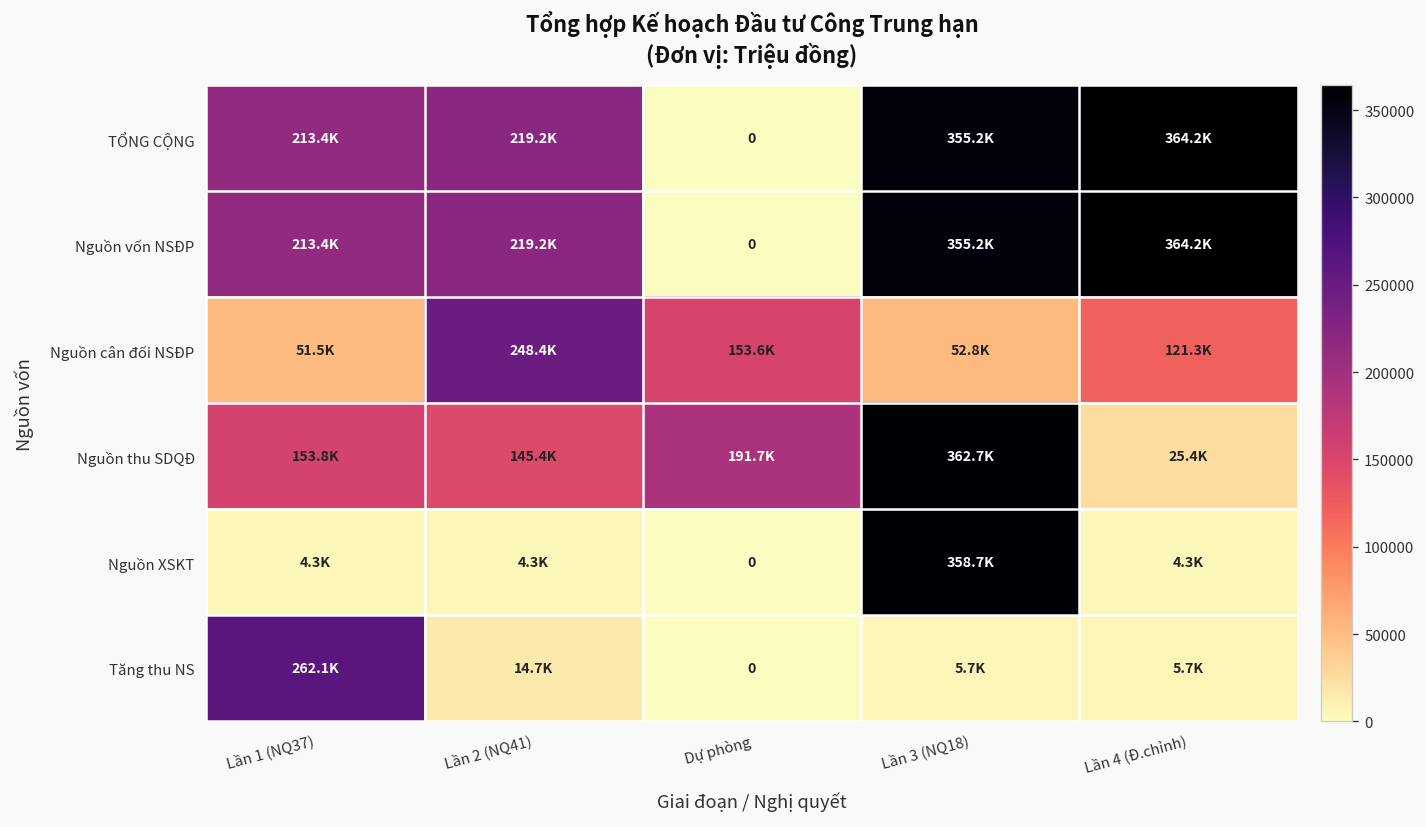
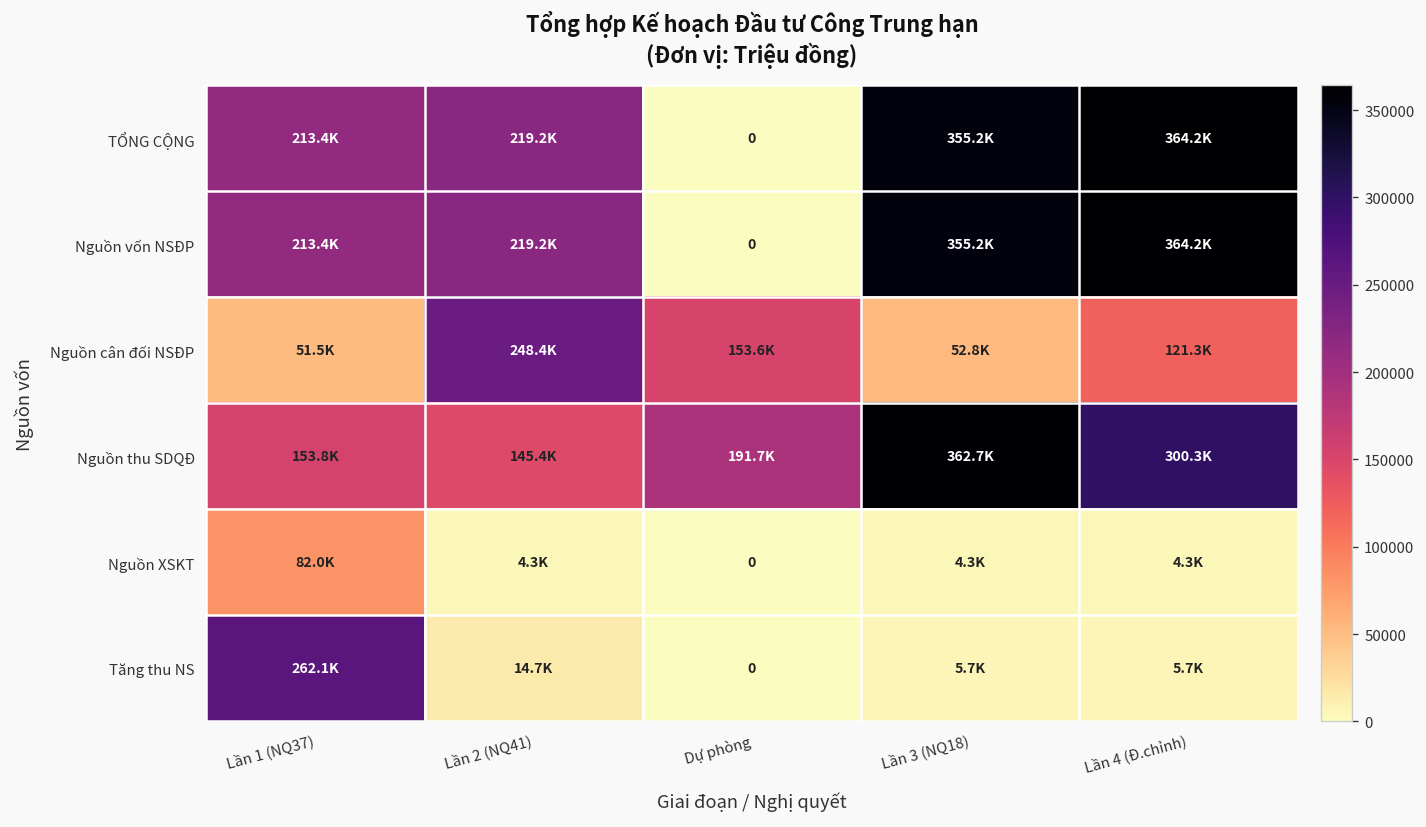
  {
    "TỔNG CỘNG": {
      "Lần 1 (NQ37)": "213.4K",
      "Lần 2 (NQ41)": "219.2K",
      "Dự phòng": "0",
      "Lần 3 (NQ18)": "355.2K",
      "Lần 4 (Đ.chỉnh)": "364.2K"
    },
    "Nguồn vốn NSĐP": {
      "Lần 1 (NQ37)": "213.4K",
      "Lần 2 (NQ41)": "219.2K",
      "Dự phòng": "0",
      "Lần 3 (NQ18)": "355.2K",
      "Lần 4 (Đ.chỉnh)": "364.2K"
    },
    "Nguồn cân đối NSĐP": {
      "Lần 1 (NQ37)": "51.5K",
      "Lần 2 (NQ41)": "248.4K",
      "Dự phòng": "153.6K",
      "Lần 3 (NQ18)": "52.8K",
      "Lần 4 (Đ.chỉnh)": "121.3K"
    },
    "Nguồn thu SDQĐ": {
      "Lần 1 (NQ37)": "153.8K",
      "Lần 2 (NQ41)": "145.4K",
      "Dự phòng": "191.7K",
      "Lần 3 (NQ18)": "362.7K",
-     "Lần 4 (Đ.chỉnh)": "25.4K"
+     "Lần 4 (Đ.chỉnh)": "300.3K"
    },
    "Nguồn XSKT": {
-     "Lần 1 (NQ37)": "4.3K",
+     "Lần 1 (NQ37)": "82.0K",
      "Lần 2 (NQ41)": "4.3K",
      "Dự phòng": "0",
-     "Lần 3 (NQ18)": "358.7K",
+     "Lần 3 (NQ18)": "4.3K",
      "Lần 4 (Đ.chỉnh)": "4.3K"
    },
    "Tăng thu NS": {
      "Lần 1 (NQ37)": "262.1K",
      "Lần 2 (NQ41)": "14.7K",
      "Dự phòng": "0",
      "Lần 3 (NQ18)": "5.7K",
      "Lần 4 (Đ.chỉnh)": "5.7K"
    }
  }
